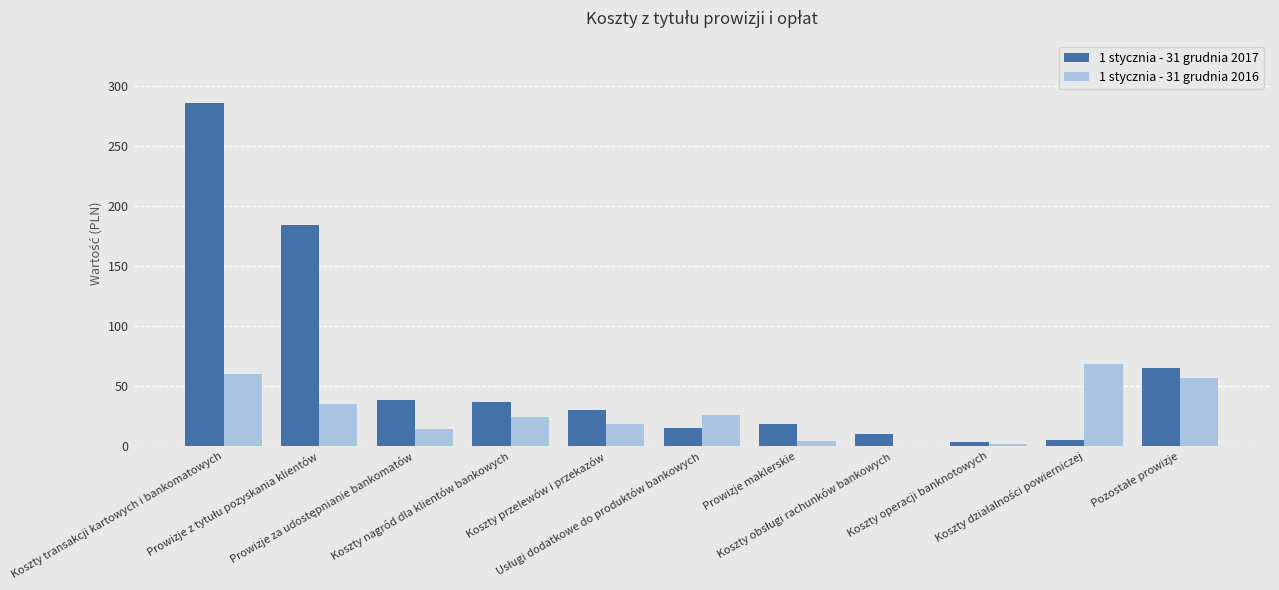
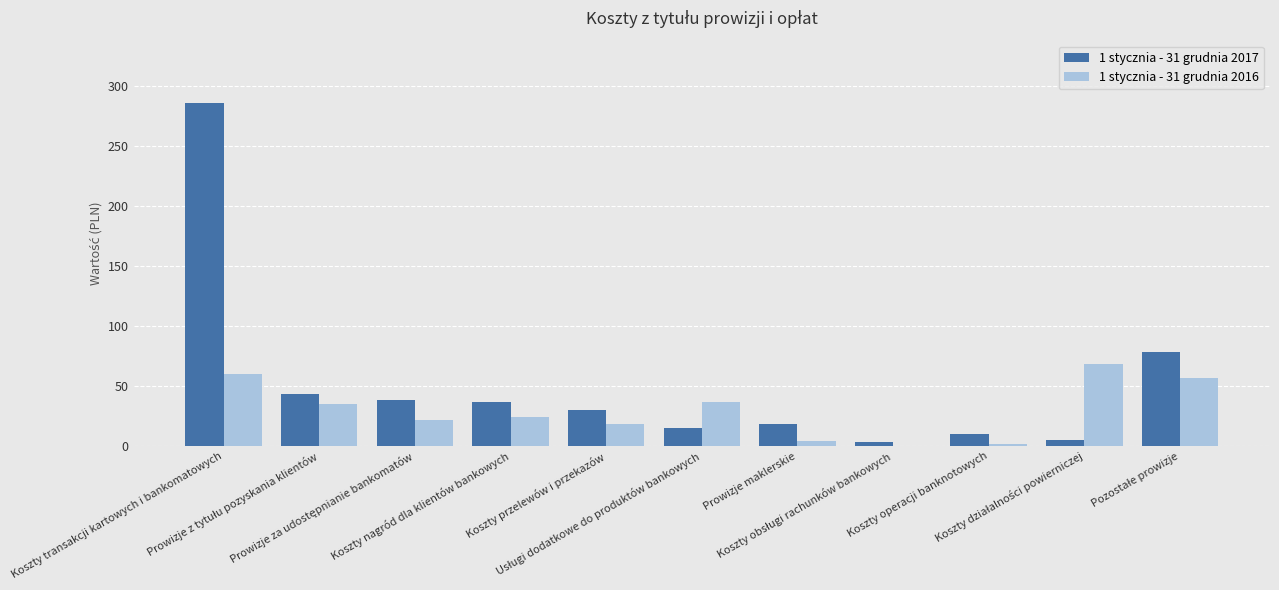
  {
    "1 stycznia - 31 grudnia 2017": {
      "Koszty transakcji kartowych i bankomatowych": 286,
-     "Prowizje z tytułu pozyskania klientów": 184,
+     "Prowizje z tytułu pozyskania klientów": 43,
      "Prowizje za udostępnianie bankomatów": 38,
      "Koszty nagród dla klientów bankowych": 37,
      "Koszty przelewów i przekazów": 30,
      "Usługi dodatkowe do produktów bankowych": 15,
      "Prowizje maklerskie": 18,
-     "Koszty obsługi rachunków bankowych": 10,
-     "Koszty operacji banknotowych": 3,
+     "Koszty obsługi rachunków bankowych": 3,
+     "Koszty operacji banknotowych": 10,
      "Koszty działalności powierniczej": 5,
-     "Pozostałe prowizje": 65
+     "Pozostałe prowizje": 78
    },
    "1 stycznia - 31 grudnia 2016": {
      "Koszty transakcji kartowych i bankomatowych": 60,
      "Prowizje z tytułu pozyskania klientów": 35,
-     "Prowizje za udostępnianie bankomatów": 14,
+     "Prowizje za udostępnianie bankomatów": 22,
      "Koszty nagród dla klientów bankowych": 24,
      "Koszty przelewów i przekazów": 18,
-     "Usługi dodatkowe do produktów bankowych": 26,
+     "Usługi dodatkowe do produktów bankowych": 37,
      "Prowizje maklerskie": 4,
      "Koszty obsługi rachunków bankowych": 0,
      "Koszty działalności powierniczej": 68,
      "Pozostałe prowizje": 57
    }
  }
